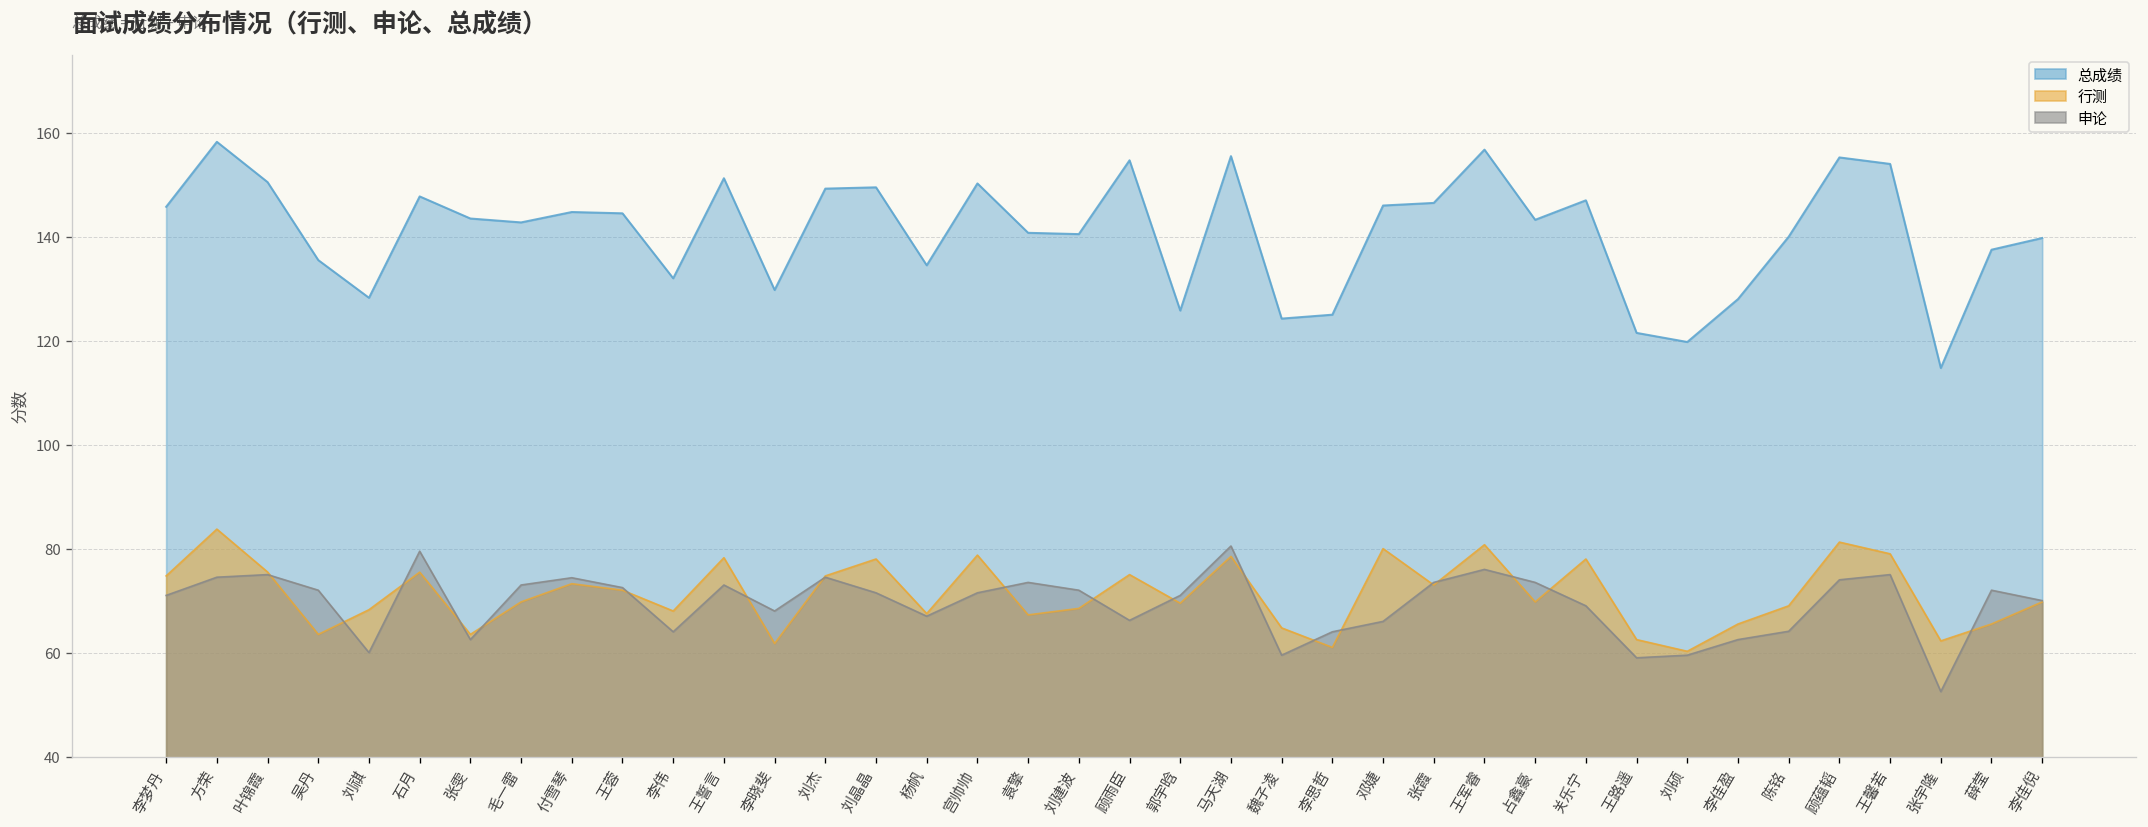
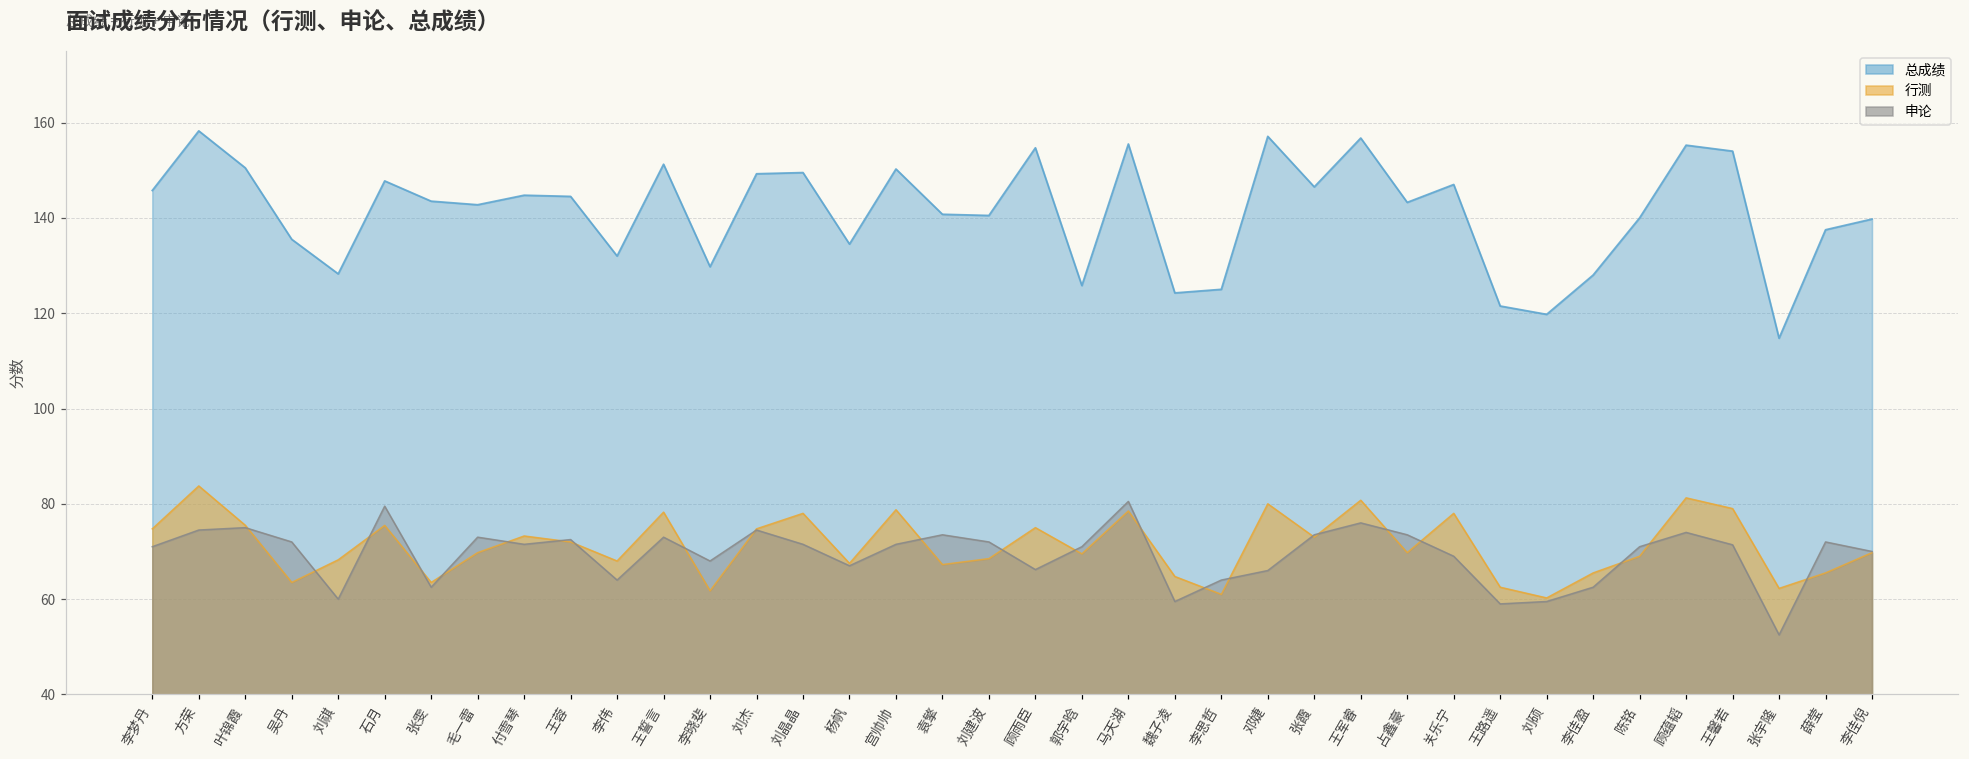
  {
    "总成绩": {
      "李梦丹": 146,
      "方荣": 158,
      "叶锦霞": 151,
      "吴丹": 136,
      "刘祺": 128,
      "石月": 148,
      "张雯": 144,
      "毛一雷": 143,
      "付雪琴": 145,
      "王蓉": 145,
      "李伟": 132,
      "王誓言": 151,
      "李晓斐": 130,
      "刘杰": 149,
      "刘晶晶": 150,
      "杨帆": 135,
      "宫帅帅": 150,
      "袁擎": 141,
      "刘建波": 141,
      "顾雨臣": 155,
      "郭宇晗": 126,
      "马天湖": 156,
      "魏子凌": 124,
      "李思哲": 125,
-     "邓婕": 146,
+     "邓婕": 157,
      "张霞": 147,
      "王军睿": 157,
      "占鑫豪": 143,
      "关乐宁": 147,
      "王路遥": 122,
      "刘硕": 120,
      "李佳盈": 128,
      "陈铭": 140,
      "顾蕴韬": 155,
      "王馨若": 154,
      "张宇隆": 115,
      "薛莹": 138,
      "李佳倪": 140
    },
    "行测": {
      "李梦丹": 75,
      "方荣": 84,
      "吴丹": 64,
      "刘祺": 68,
      "石月": 75,
      "张雯": 64,
      "毛一雷": 70,
      "付雪琴": 73,
      "李伟": 68,
      "王誓言": 78,
      "李晓斐": 62,
      "刘晶晶": 78,
      "宫帅帅": 79,
      "袁擎": 67,
      "刘建波": 69,
      "顾雨臣": 75,
      "郭宇晗": 70,
      "马天湖": 79,
      "魏子凌": 65,
      "李思哲": 61,
      "邓婕": 80,
      "王军睿": 81,
      "占鑫豪": 70,
      "关乐宁": 78,
      "王路遥": 63,
      "刘硕": 60,
      "李佳盈": 66,
      "陈铭": 69,
      "顾蕴韬": 81,
      "王馨若": 79,
      "张宇隆": 62,
      "薛莹": 66
    },
    "申论": {
      "李梦丹": 71,
      "方荣": 75,
      "吴丹": 72,
      "刘祺": 60,
      "石月": 80,
      "张雯": 63,
      "毛一雷": 73,
-     "付雪琴": 74,
+     "付雪琴": 72,
      "李伟": 64,
      "王誓言": 73,
      "李晓斐": 68,
      "刘晶晶": 72,
      "宫帅帅": 72,
      "袁擎": 74,
      "刘建波": 72,
      "顾雨臣": 66,
      "郭宇晗": 71,
      "马天湖": 81,
      "魏子凌": 60,
      "李思哲": 64,
      "邓婕": 66,
      "王军睿": 76,
      "占鑫豪": 74,
      "关乐宁": 69,
      "王路遥": 59,
      "刘硕": 60,
      "李佳盈": 63,
-     "陈铭": 64,
+     "陈铭": 71,
      "顾蕴韬": 74,
-     "王馨若": 75,
+     "王馨若": 71,
      "张宇隆": 53,
      "薛莹": 72
    }
  }
